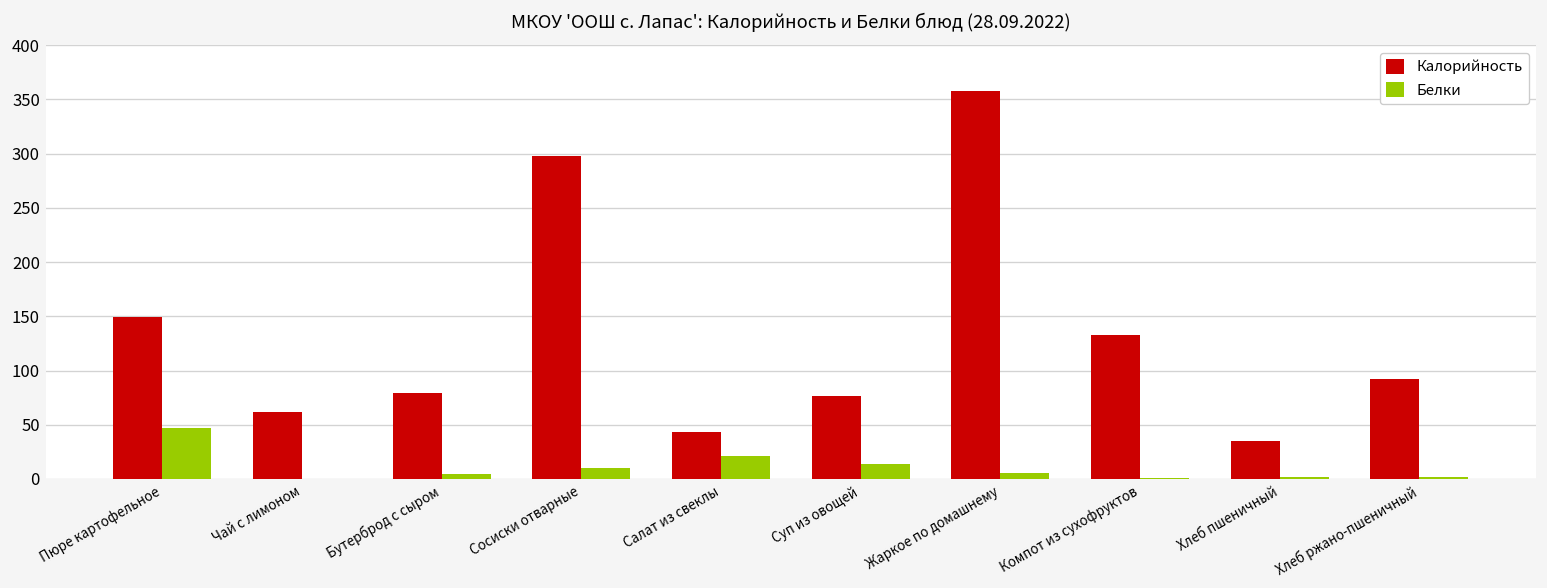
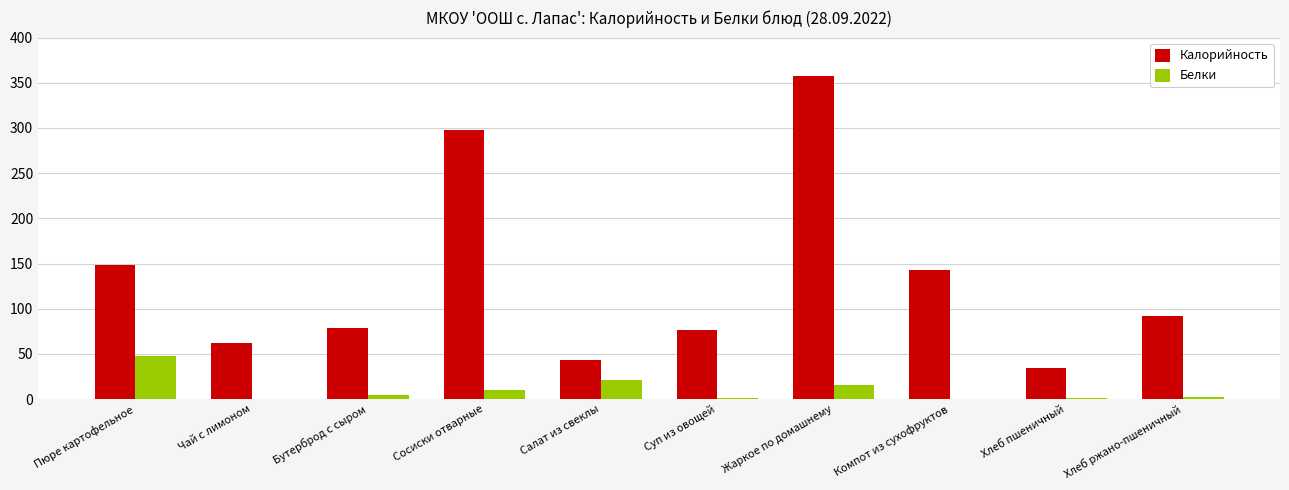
  {
    "Калорийность": {
      "Пюре картофельное": 150,
      "Чай с лимоном": 60,
      "Бутерброд с сыром": 80,
      "Сосиски отварные": 300,
      "Салат из свеклы": 40,
      "Суп из овощей": 80,
      "Жаркое по домашнему": 360,
-     "Компот из сухофруктов": 130,
+     "Компот из сухофруктов": 140,
      "Хлеб пшеничный": 30,
      "Хлеб ржано-пшеничный": 90
    },
    "Белки": {
      "Пюре картофельное": 50,
      "Бутерброд с сыром": 0,
      "Сосиски отварные": 10,
      "Салат из свеклы": 20,
-     "Суп из овощей": 10,
-     "Жаркое по домашнему": 10
+     "Суп из овощей": 0,
+     "Жаркое по домашнему": 20
    }
  }
